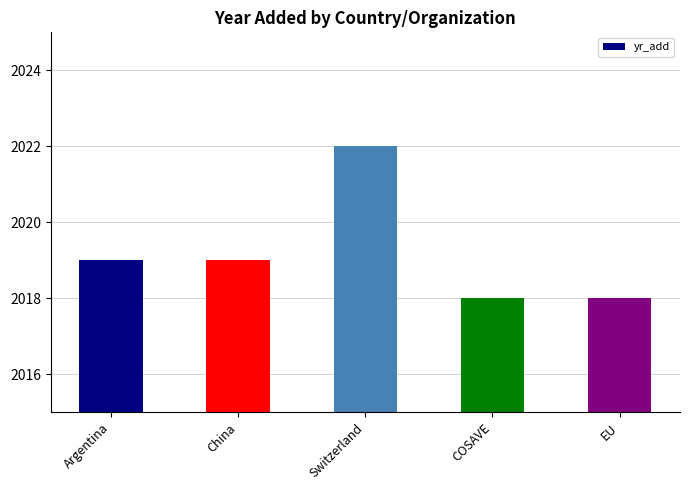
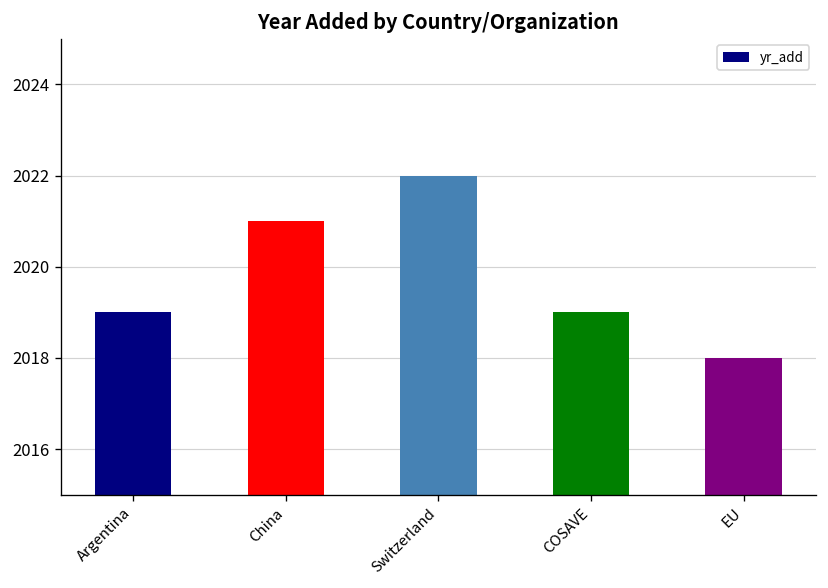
  {
    "Argentina": 2019,
-   "China": 2019,
+   "China": 2021,
    "Switzerland": 2022,
-   "COSAVE": 2018,
+   "COSAVE": 2019,
    "EU": 2018
  }
